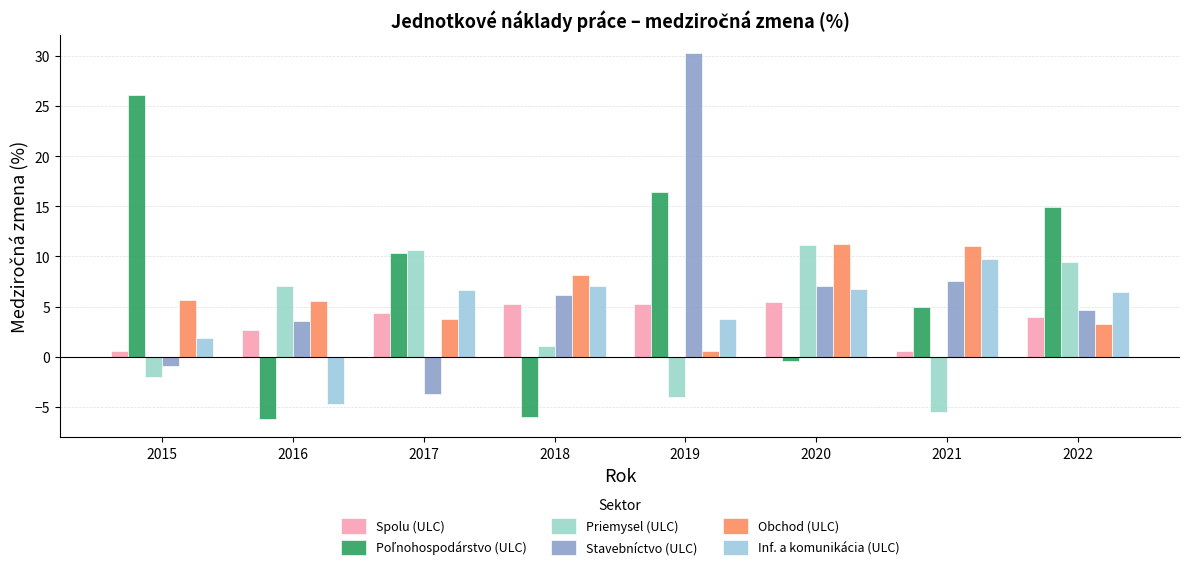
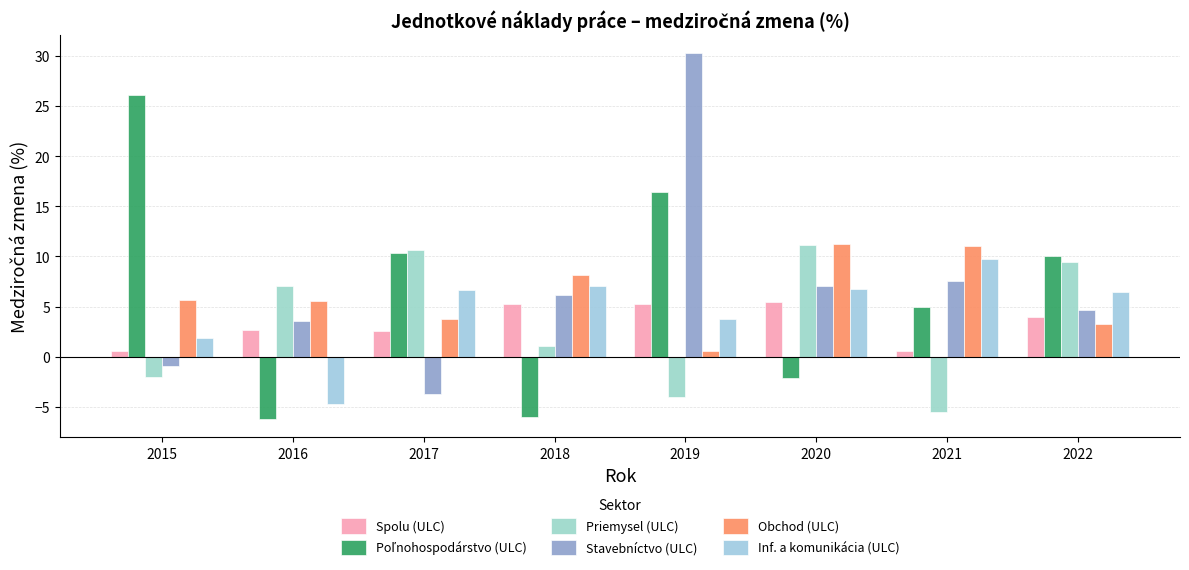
  {
    "Spolu (ULC)": {
      "2015": 0.6,
      "2016": 2.7,
-     "2017": 4.3,
+     "2017": 2.5,
      "2018": 5.2,
      "2019": 5.3,
      "2020": 5.4,
      "2021": 0.6,
      "2022": 3.9
    },
    "Poľnohospodárstvo (ULC)": {
      "2015": 26.1,
      "2016": -6.2,
      "2017": 10.3,
      "2018": -6.0,
      "2019": 16.4,
-     "2020": -0.4,
+     "2020": -2.1,
      "2021": 4.9,
-     "2022": 14.9
+     "2022": 10.0
    },
    "Obchod (ULC)": {
      "2015": 5.6,
      "2016": 5.5,
      "2017": 3.8,
      "2018": 8.1,
      "2019": 0.6,
      "2020": 11.3,
      "2021": 11.0,
      "2022": 3.3
    }
  }
